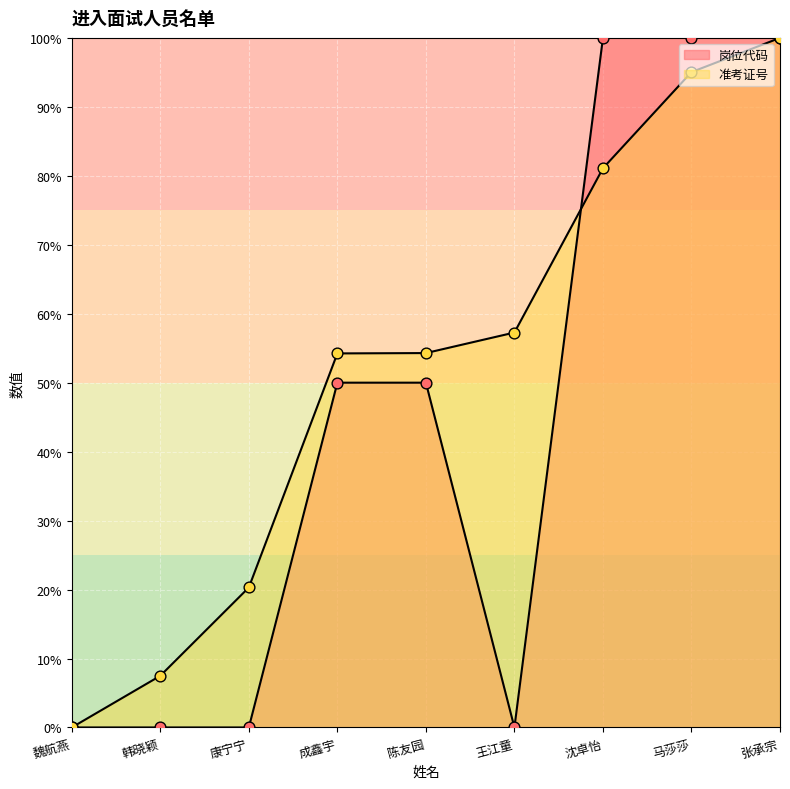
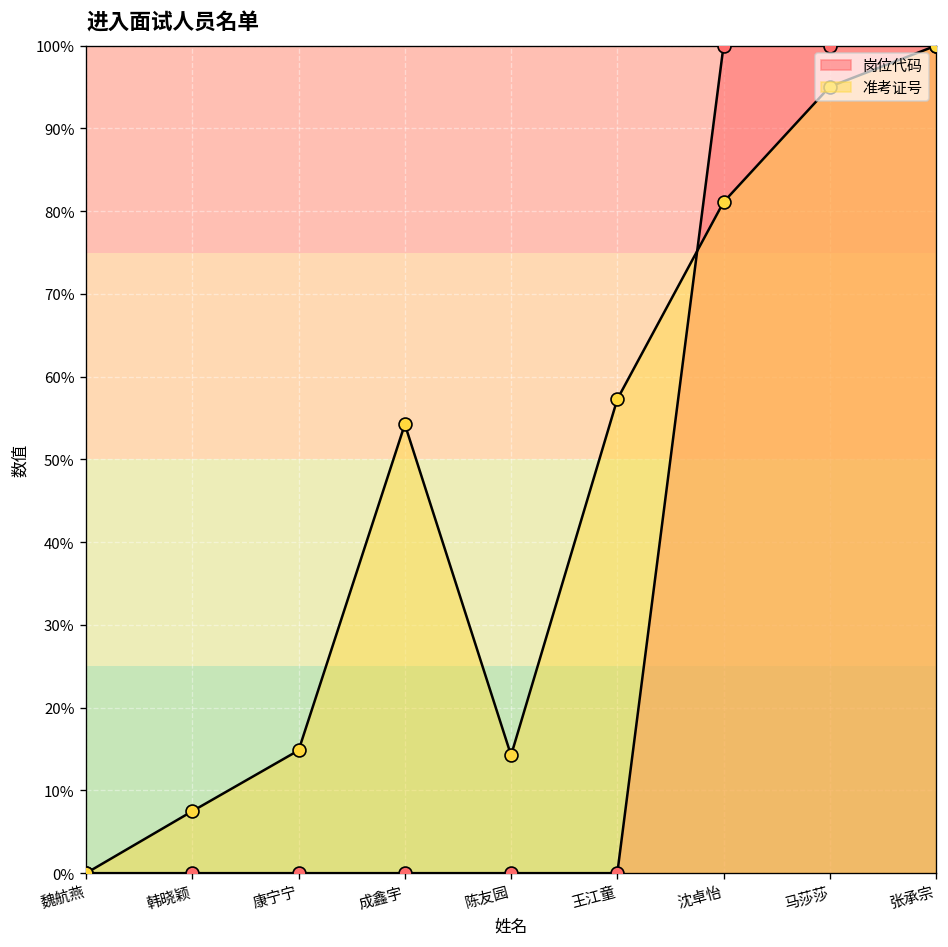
  {
    "岗位代码": {
      "韩晓颖": "0%",
      "康宁宁": "0%",
-     "成鑫宇": "50%",
-     "陈友园": "50%",
+     "成鑫宇": "0%",
+     "陈友园": "0%",
      "王江童": "0%",
      "沈卓怡": "100%",
      "马莎莎": "100%"
    },
    "准考证号": {
      "韩晓颖": "7%",
-     "康宁宁": "20%",
+     "康宁宁": "15%",
      "成鑫宇": "54%",
-     "陈友园": "54%",
+     "陈友园": "14%",
      "王江童": "57%",
      "沈卓怡": "81%"
    }
  }
